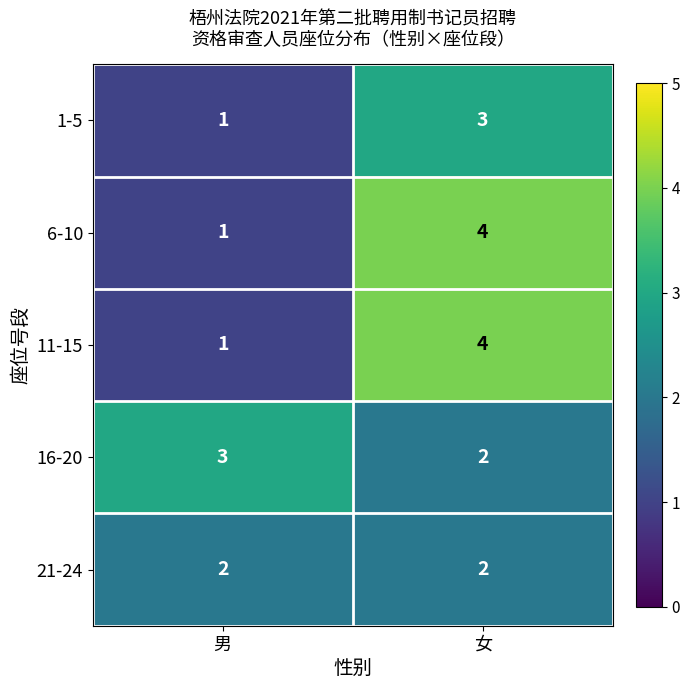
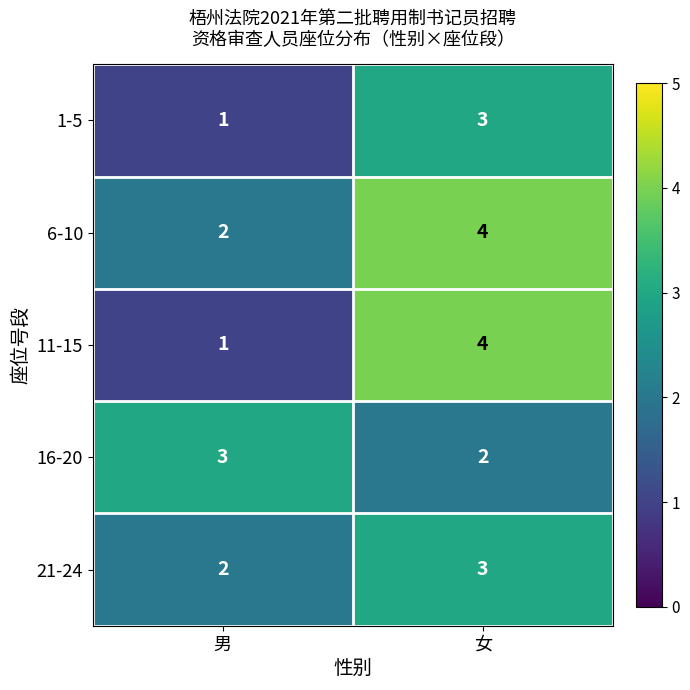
  {
    "1-5": {
      "男": 1,
      "女": 3
    },
    "6-10": {
-     "男": 1,
+     "男": 2,
      "女": 4
    },
    "11-15": {
      "男": 1,
      "女": 4
    },
    "16-20": {
      "男": 3,
      "女": 2
    },
    "21-24": {
      "男": 2,
-     "女": 2
+     "女": 3
    }
  }
